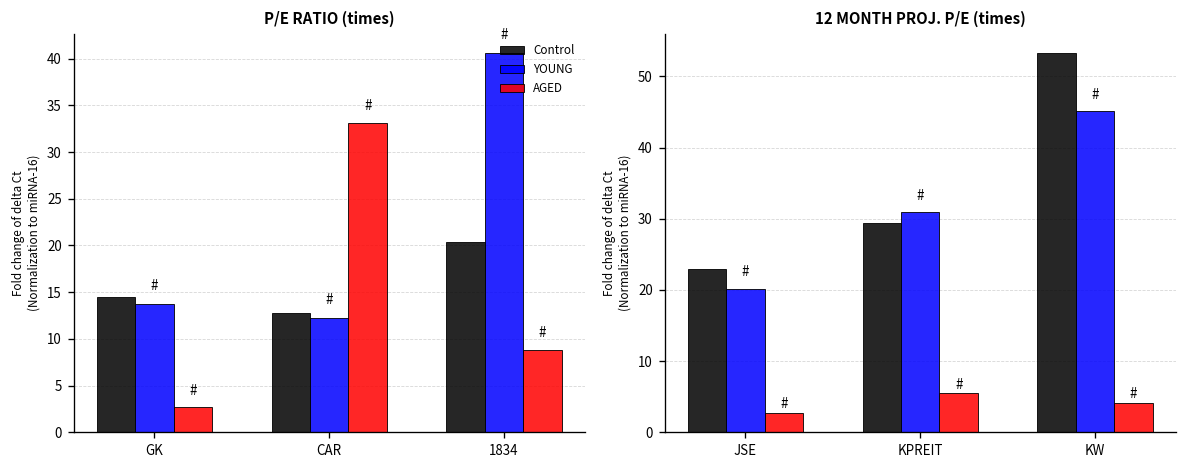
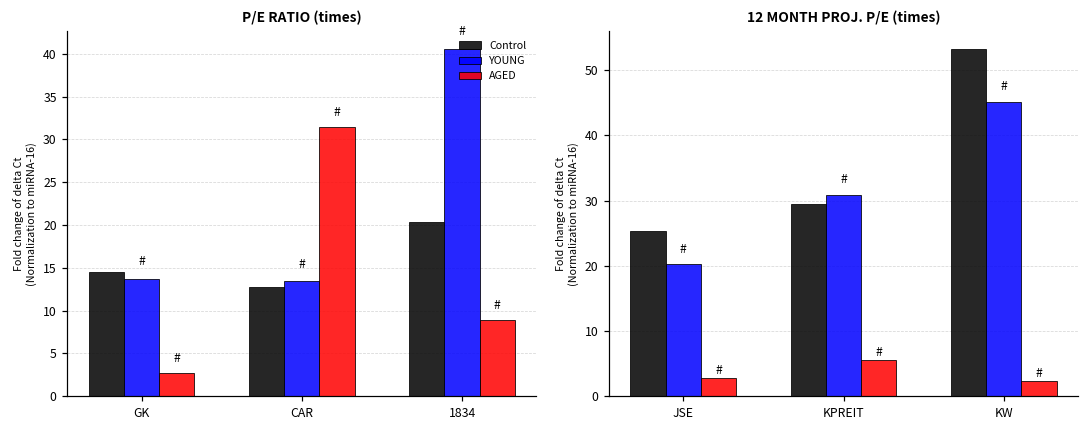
  {
    "P/E RATIO (times)": {
      "Control": {
        "GK": 15,
        "CAR": 13,
        "1834": 20
      },
      "YOUNG": {
        "GK": 14,
-       "CAR": 12,
+       "CAR": 13,
        "1834": 41
      },
      "AGED": {
        "GK": 3,
-       "CAR": 33,
+       "CAR": 31,
        "1834": 9
      }
    },
    "12 MONTH PROJ. P/E (times)": {
      "Control": {
-       "JSE": 23,
+       "JSE": 25,
        "KPREIT": 29,
        "KW": 53
      },
      "YOUNG": {
        "JSE": 20,
        "KPREIT": 31,
        "KW": 45
      },
      "AGED": {
        "JSE": 3,
        "KPREIT": 6,
-       "KW": 4
+       "KW": 2
      }
    }
  }
